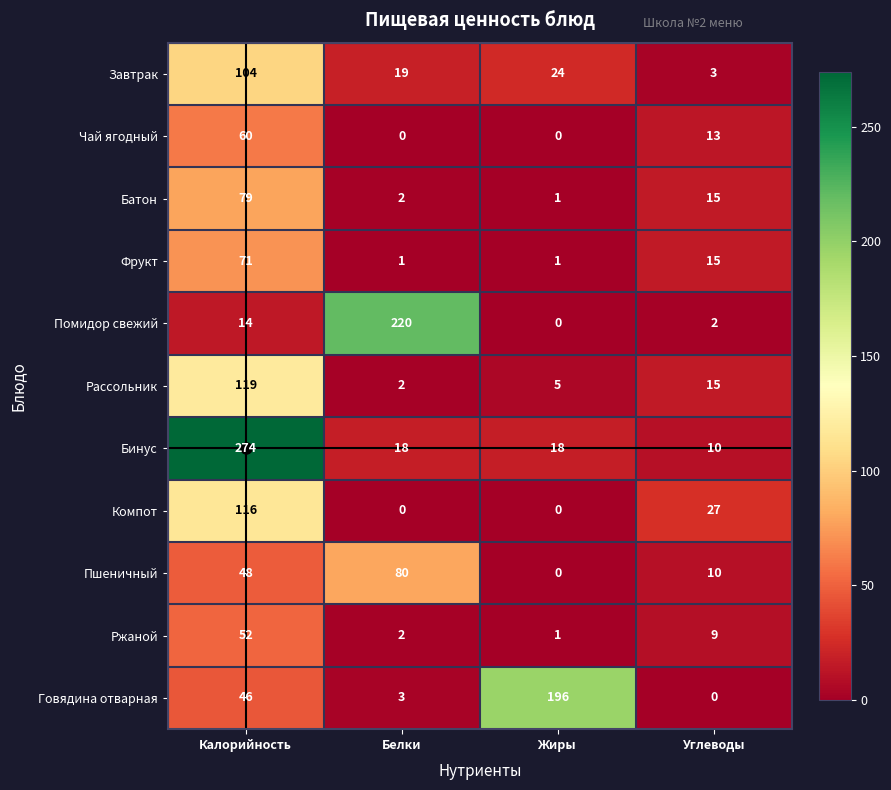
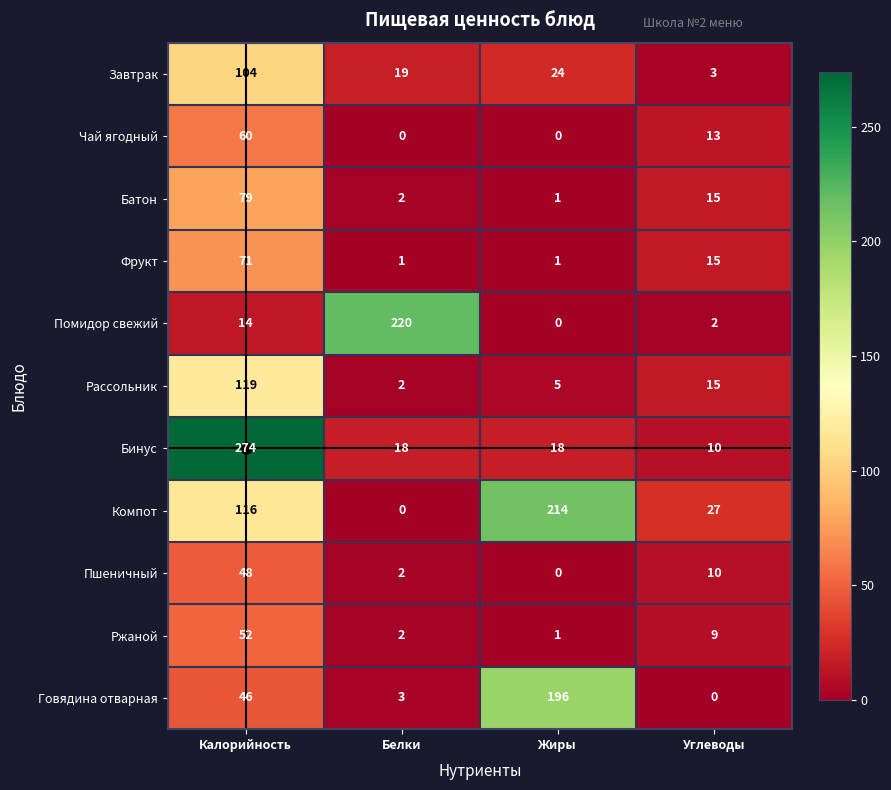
  {
    "Завтрак": {
      "Калорийность": 104,
      "Белки": 19,
      "Жиры": 24,
      "Углеводы": 3
    },
    "Чай ягодный": {
      "Калорийность": 60,
      "Белки": 0,
      "Жиры": 0,
      "Углеводы": 13
    },
    "Батон": {
      "Калорийность": 79,
      "Белки": 2,
      "Жиры": 1,
      "Углеводы": 15
    },
    "Фрукт": {
      "Калорийность": 71,
      "Белки": 1,
      "Жиры": 1,
      "Углеводы": 15
    },
    "Помидор свежий": {
      "Калорийность": 14,
      "Белки": 220,
      "Жиры": 0,
      "Углеводы": 2
    },
    "Рассольник": {
      "Калорийность": 119,
      "Белки": 2,
      "Жиры": 5,
      "Углеводы": 15
    },
    "Бинус": {
      "Белки": 18,
      "Жиры": 18,
      "Углеводы": 10
    },
    "Компот": {
      "Калорийность": 116,
      "Белки": 0,
-     "Жиры": 0,
+     "Жиры": 214,
      "Углеводы": 27
    },
    "Пшеничный": {
      "Калорийность": 48,
-     "Белки": 80,
+     "Белки": 2,
      "Жиры": 0,
      "Углеводы": 10
    },
    "Ржаной": {
      "Калорийность": 52,
      "Белки": 2,
      "Жиры": 1,
      "Углеводы": 9
    },
    "Говядина отварная": {
      "Калорийность": 46,
      "Белки": 3,
      "Жиры": 196,
      "Углеводы": 0
    }
  }
